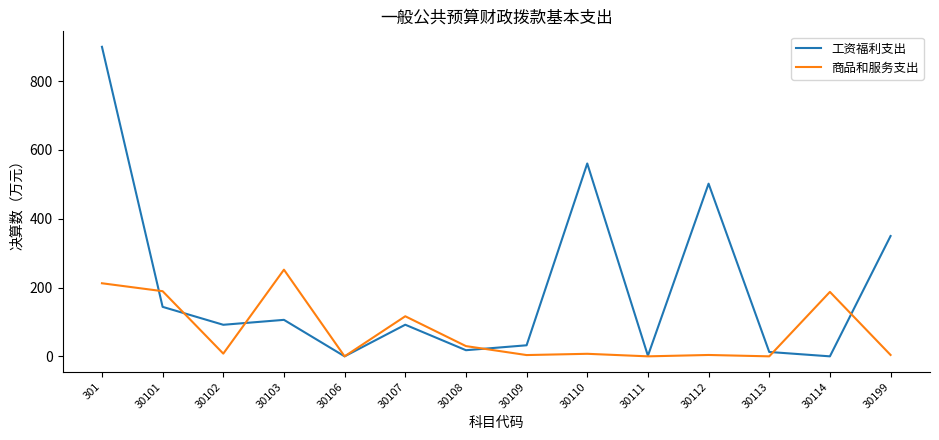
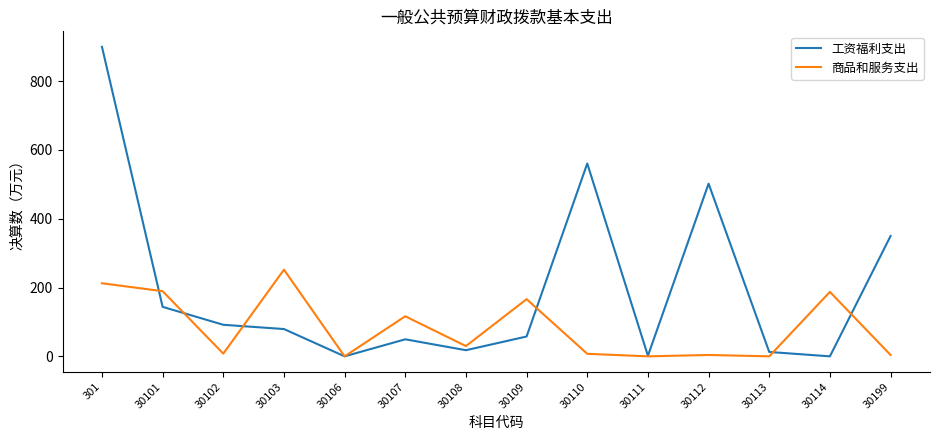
  {
    "工资福利支出": {
      "301": 900,
      "30101": 140,
      "30102": 90,
-     "30103": 110,
-     "30107": 90,
+     "30103": 80,
+     "30107": 50,
      "30108": 20,
-     "30109": 30,
+     "30109": 60,
      "30110": 560,
      "30112": 500,
      "30113": 10,
      "30114": 0,
      "30199": 350
    },
    "商品和服务支出": {
      "301": 210,
      "30101": 190,
      "30102": 10,
      "30103": 250,
      "30107": 120,
      "30108": 30,
-     "30109": 0,
+     "30109": 170,
      "30110": 10,
      "30112": 0,
      "30113": 0,
      "30114": 190,
      "30199": 0
    }
  }
